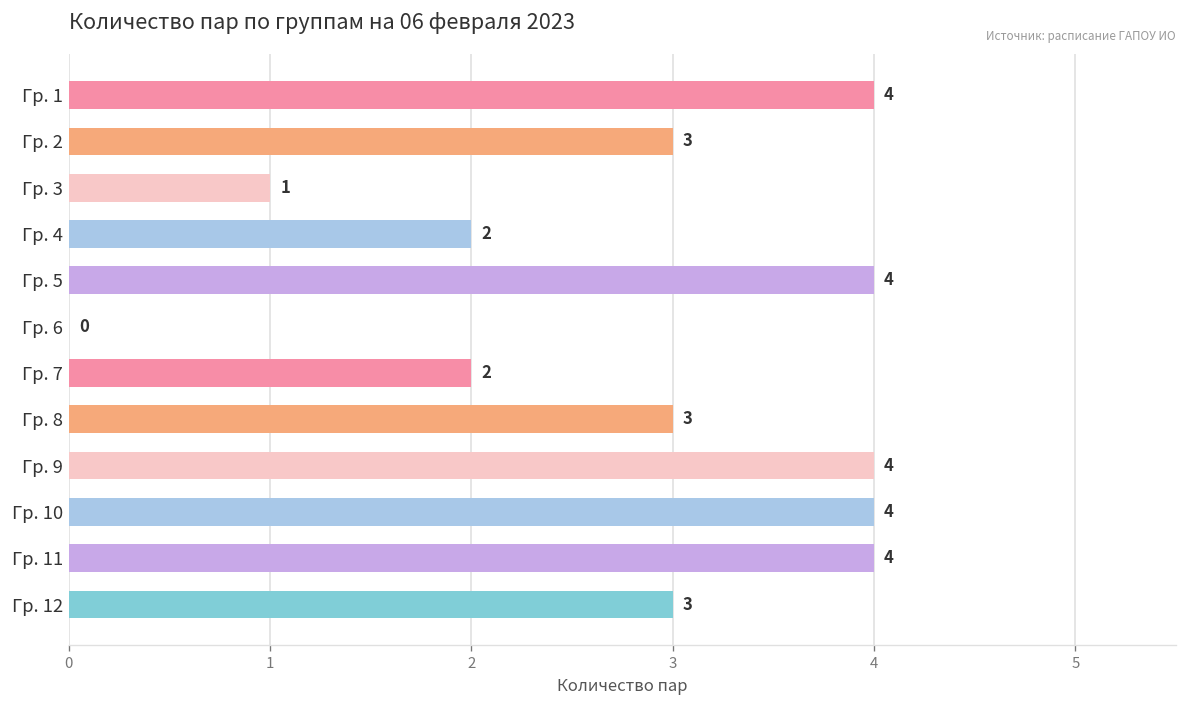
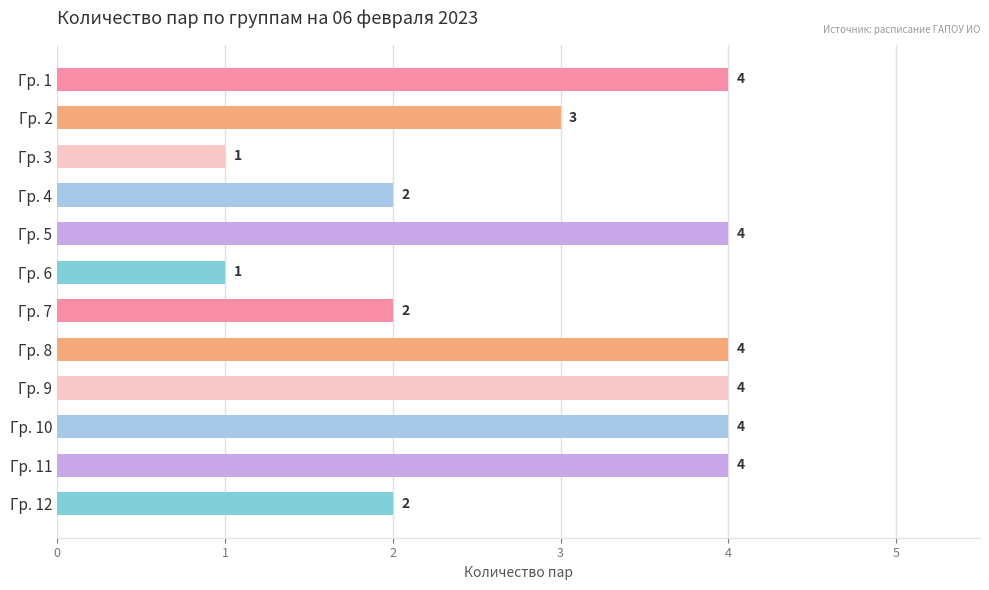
  {
    "Гр. 1": 4,
    "Гр. 2": 3,
    "Гр. 3": 1,
    "Гр. 4": 2,
    "Гр. 5": 4,
-   "Гр. 6": 0,
+   "Гр. 6": 1,
    "Гр. 7": 2,
-   "Гр. 8": 3,
+   "Гр. 8": 4,
    "Гр. 9": 4,
    "Гр. 10": 4,
    "Гр. 11": 4,
-   "Гр. 12": 3
+   "Гр. 12": 2
  }
